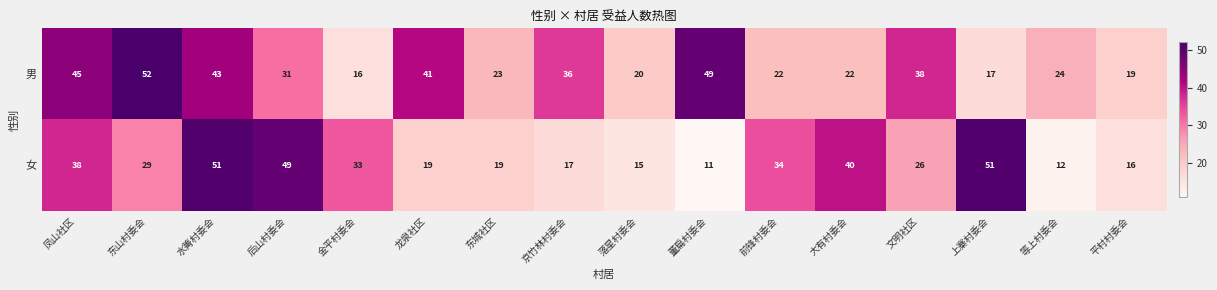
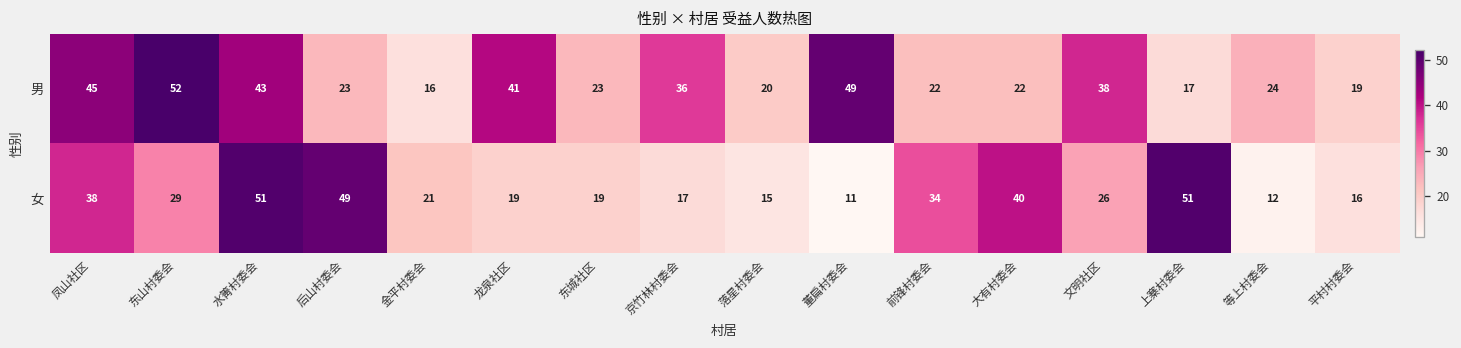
  {
    "男": {
      "凤山社区": 45,
      "东山村委会": 52,
      "水箐村委会": 43,
-     "后山村委会": 31,
+     "后山村委会": 23,
      "金平村委会": 16,
      "龙泉社区": 41,
      "东城社区": 23,
      "京竹林村委会": 36,
      "落星村委会": 20,
      "董扁村委会": 49,
      "前锋村委会": 22,
      "大有村委会": 22,
      "文明社区": 38,
      "上寨村委会": 17,
      "等上村委会": 24,
      "平村村委会": 19
    },
    "女": {
      "凤山社区": 38,
      "东山村委会": 29,
      "水箐村委会": 51,
      "后山村委会": 49,
-     "金平村委会": 33,
+     "金平村委会": 21,
      "龙泉社区": 19,
      "东城社区": 19,
      "京竹林村委会": 17,
      "落星村委会": 15,
      "董扁村委会": 11,
      "前锋村委会": 34,
      "大有村委会": 40,
      "文明社区": 26,
      "上寨村委会": 51,
      "等上村委会": 12,
      "平村村委会": 16
    }
  }
